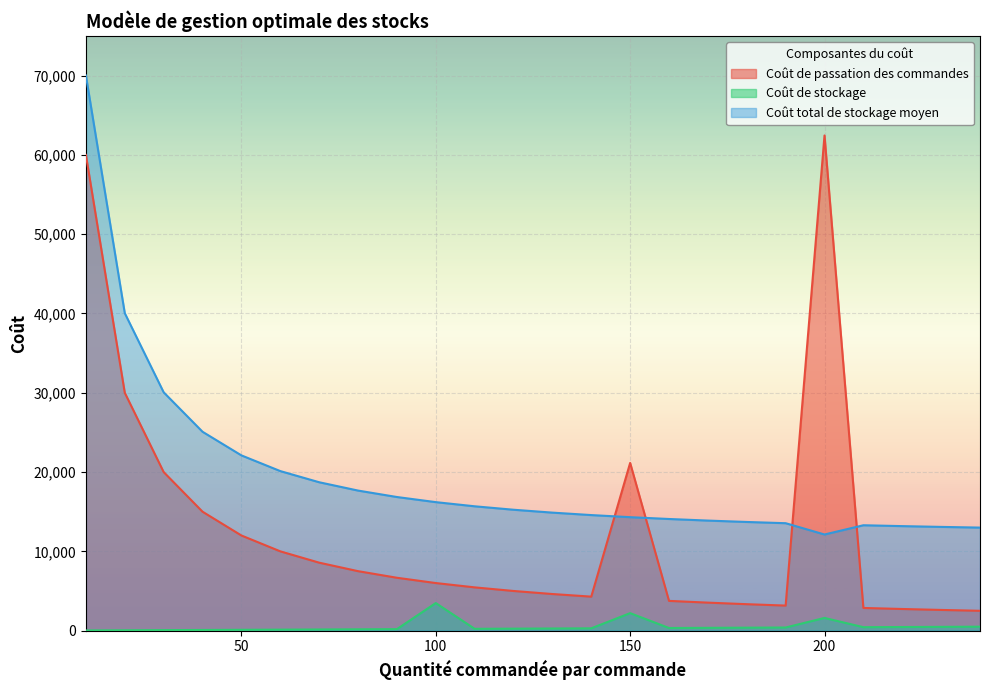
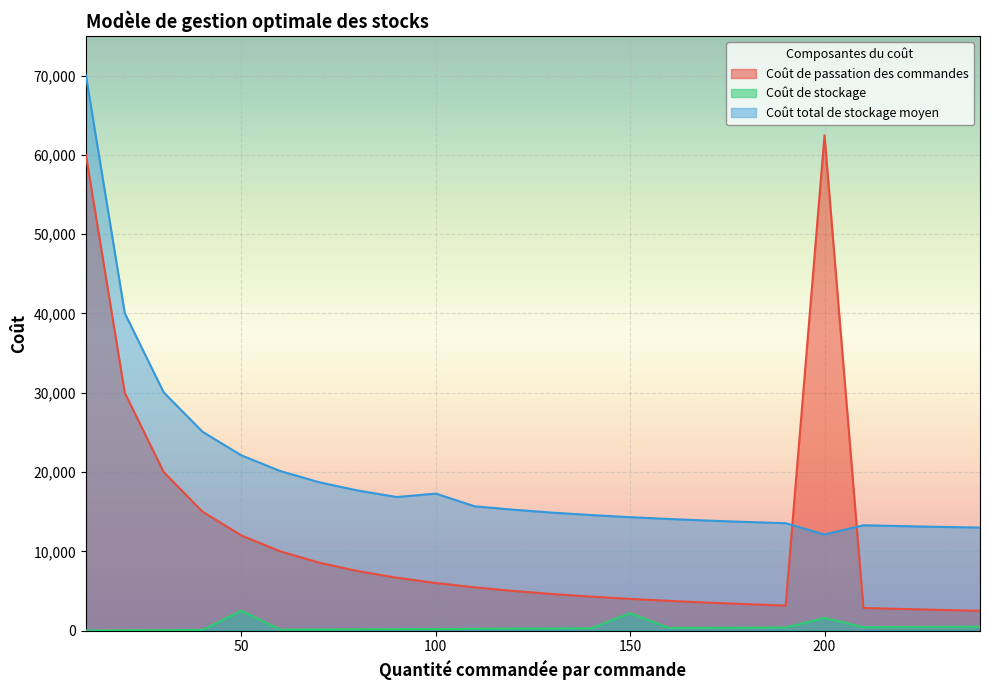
  {
    "Coût de passation des commandes": {
      "50": "12,000",
      "100": "6,000",
-     "150": "21,000",
+     "150": "4,000",
      "200": "62,000"
    },
    "Coût de stockage": {
-     "50": "0",
-     "100": "3,000",
+     "50": "3,000",
+     "100": "0",
      "150": "2,000",
      "200": "2,000"
    },
    "Coût total de stockage moyen": {
      "50": "22,000",
-     "100": "16,000",
+     "100": "17,000",
      "150": "14,000",
      "200": "12,000"
    }
  }
